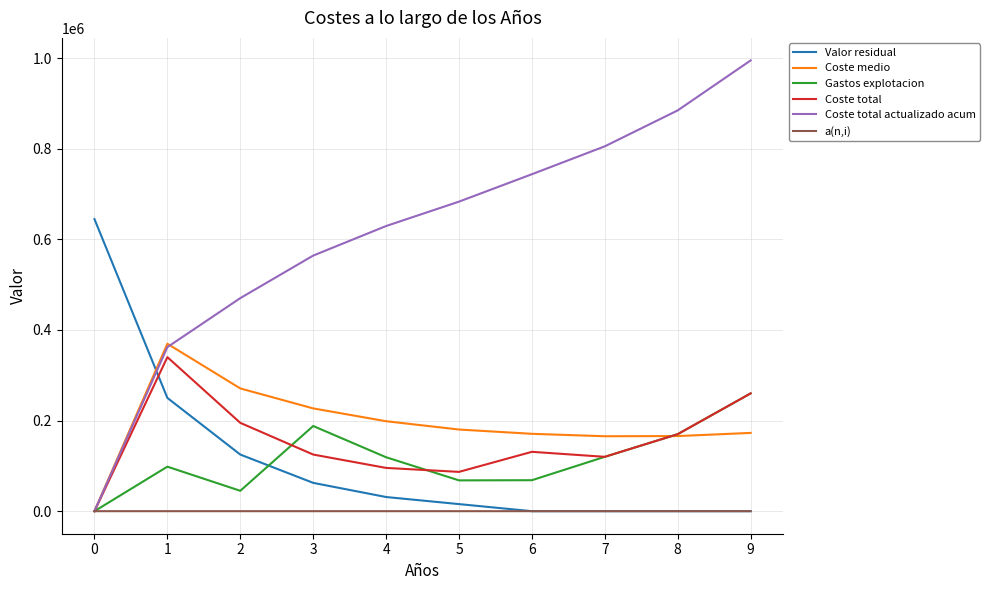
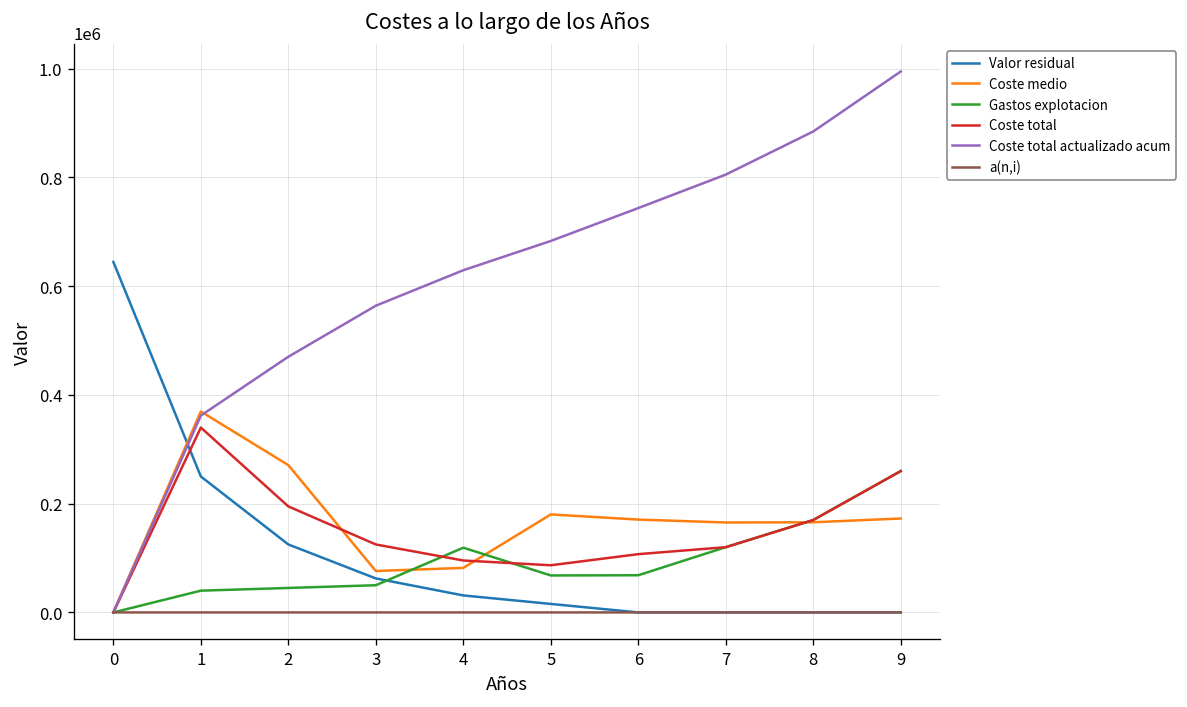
  {
    "Valor residual": {
      "0": 640000,
      "1": 250000,
      "2": 130000,
      "3": 60000,
      "4": 30000,
      "5": 20000
    },
    "Coste medio": {
      "1": 370000,
      "2": 270000,
-     "3": 230000,
-     "4": 200000,
+     "3": 80000,
+     "4": 80000,
      "5": 180000,
      "6": 170000,
      "7": 170000,
      "9": 170000
    },
    "Gastos explotacion": {
-     "1": 100000,
+     "1": 40000,
      "2": 50000,
-     "3": 190000,
+     "3": 50000,
      "4": 120000,
      "5": 70000,
      "6": 70000
    },
    "Coste total": {
      "1": 340000,
      "2": 200000,
      "3": 130000,
      "4": 100000,
      "5": 90000,
-     "6": 130000
+     "6": 110000
    },
    "Coste total actualizado acum": {
      "1": 360000,
      "2": 470000,
      "3": 560000,
      "4": 630000,
      "5": 680000,
      "6": 740000,
      "7": 810000,
      "8": 880000,
      "9": 990000
    },
    "a(n,i)": {
      "1": 0,
      "2": 0,
      "3": 0,
      "4": 0,
      "5": 0
    }
  }
